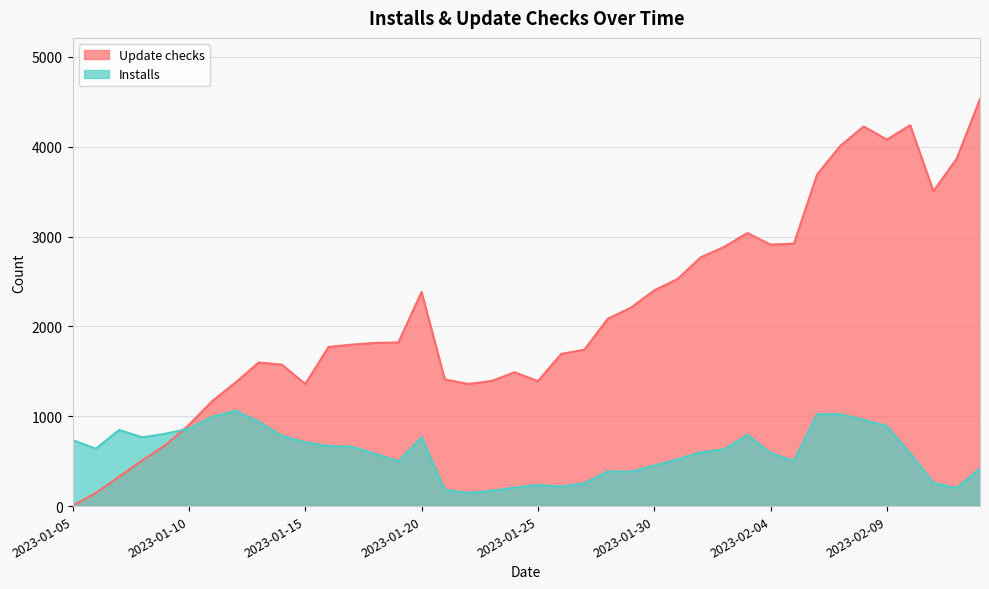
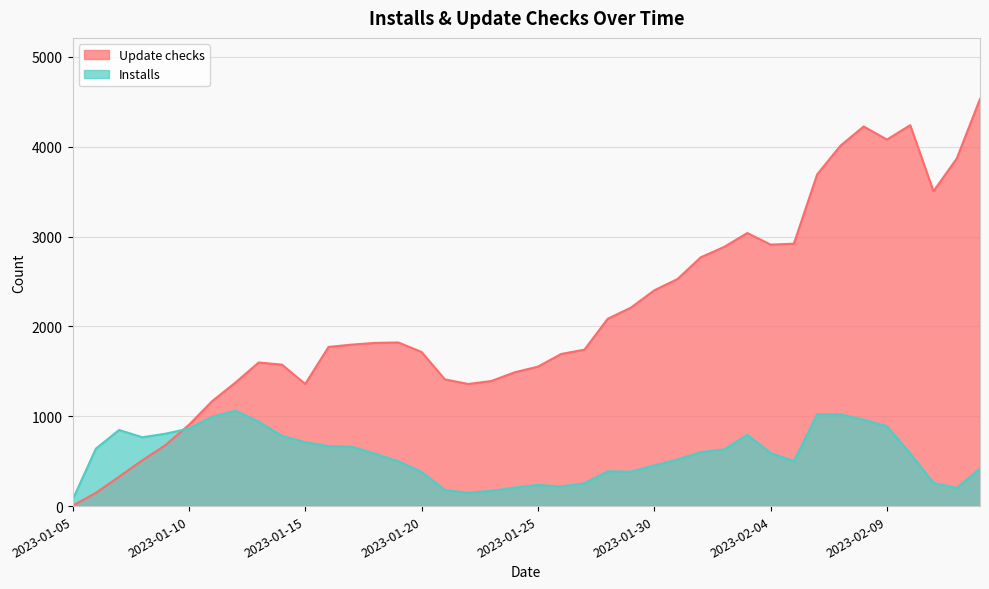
  {
    "Update checks": {
      "2023-01-05": 0,
      "2023-01-10": 900,
      "2023-01-15": 1400,
-     "2023-01-20": 2400,
-     "2023-01-25": 1400,
+     "2023-01-20": 1700,
+     "2023-01-25": 1600,
      "2023-01-30": 2400,
      "2023-02-04": 2900,
      "2023-02-09": 4100
    },
    "Installs": {
-     "2023-01-05": 700,
+     "2023-01-05": 100,
      "2023-01-10": 900,
      "2023-01-15": 700,
-     "2023-01-20": 800,
+     "2023-01-20": 400,
      "2023-01-25": 200,
      "2023-01-30": 500,
      "2023-02-04": 600,
      "2023-02-09": 900
    }
  }
